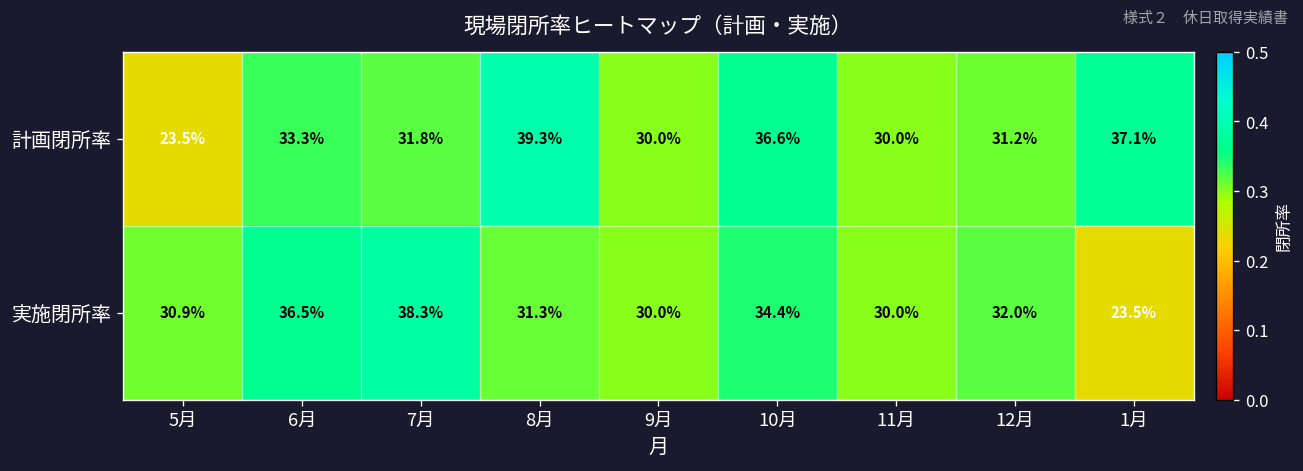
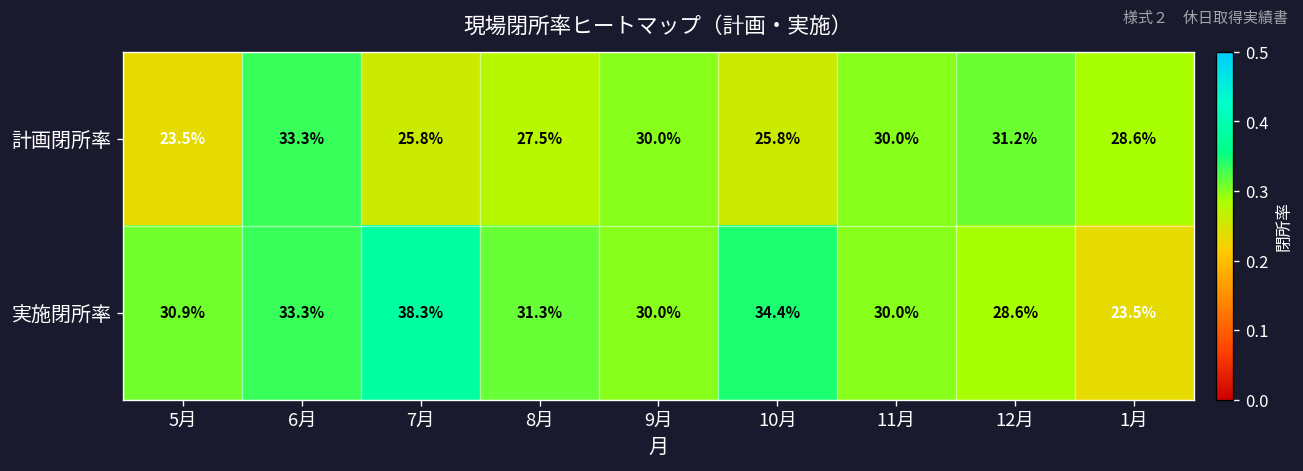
  {
    "計画閉所率": {
      "5月": "23.5%",
      "6月": "33.3%",
-     "7月": "31.8%",
-     "8月": "39.3%",
+     "7月": "25.8%",
+     "8月": "27.5%",
      "9月": "30.0%",
-     "10月": "36.6%",
+     "10月": "25.8%",
      "11月": "30.0%",
      "12月": "31.2%",
-     "1月": "37.1%"
+     "1月": "28.6%"
    },
    "実施閉所率": {
      "5月": "30.9%",
-     "6月": "36.5%",
+     "6月": "33.3%",
      "7月": "38.3%",
      "8月": "31.3%",
      "9月": "30.0%",
      "10月": "34.4%",
      "11月": "30.0%",
-     "12月": "32.0%",
+     "12月": "28.6%",
      "1月": "23.5%"
    }
  }
